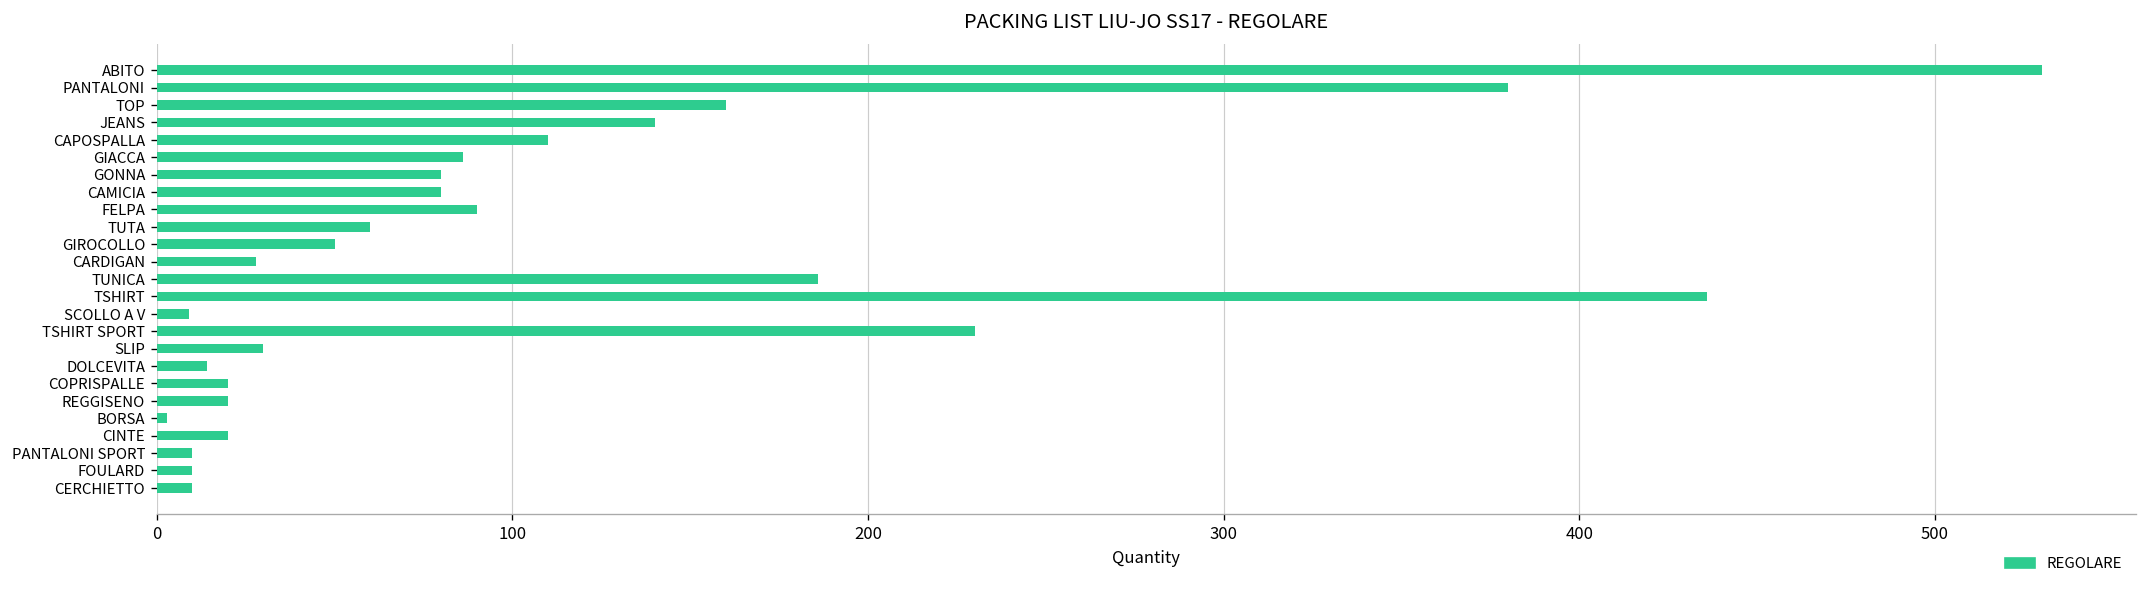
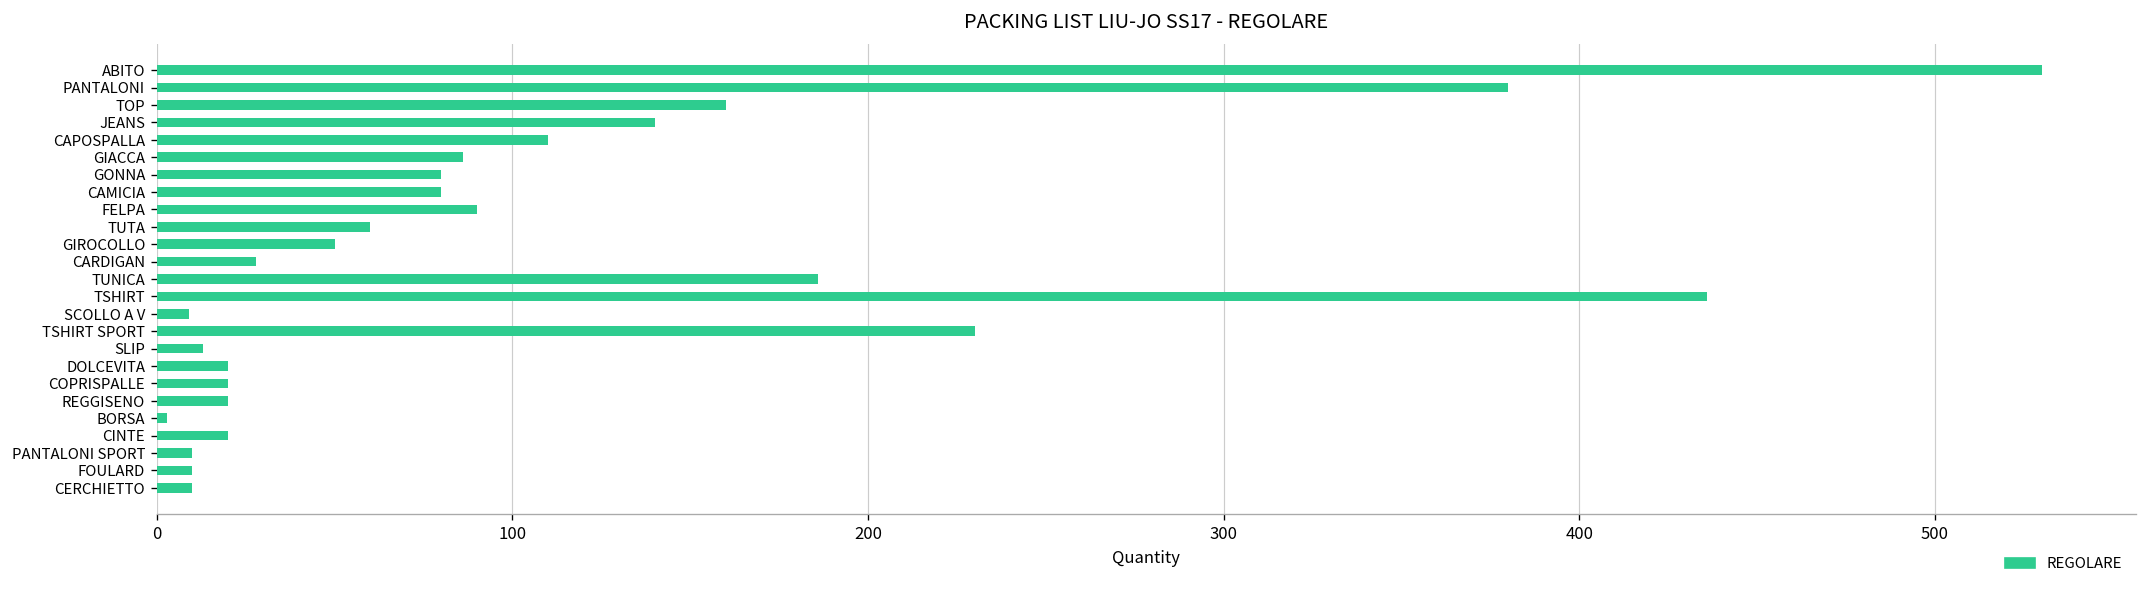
  {
    "ABITO": 530,
    "PANTALONI": 380,
    "TOP": 160,
    "JEANS": 140,
    "CAPOSPALLA": 110,
    "GIACCA": 86,
    "GONNA": 80,
    "CAMICIA": 80,
    "FELPA": 90,
    "TUTA": 60,
    "GIROCOLLO": 50,
    "CARDIGAN": 28,
    "TUNICA": 186,
    "TSHIRT": 436,
    "SCOLLO A V": 9,
    "TSHIRT SPORT": 230,
-   "SLIP": 30,
-   "DOLCEVITA": 14,
+   "SLIP": 13,
+   "DOLCEVITA": 20,
    "COPRISPALLE": 20,
    "REGGISENO": 20,
    "BORSA": 3,
    "CINTE": 20,
    "PANTALONI SPORT": 10,
    "FOULARD": 10,
    "CERCHIETTO": 10
  }
